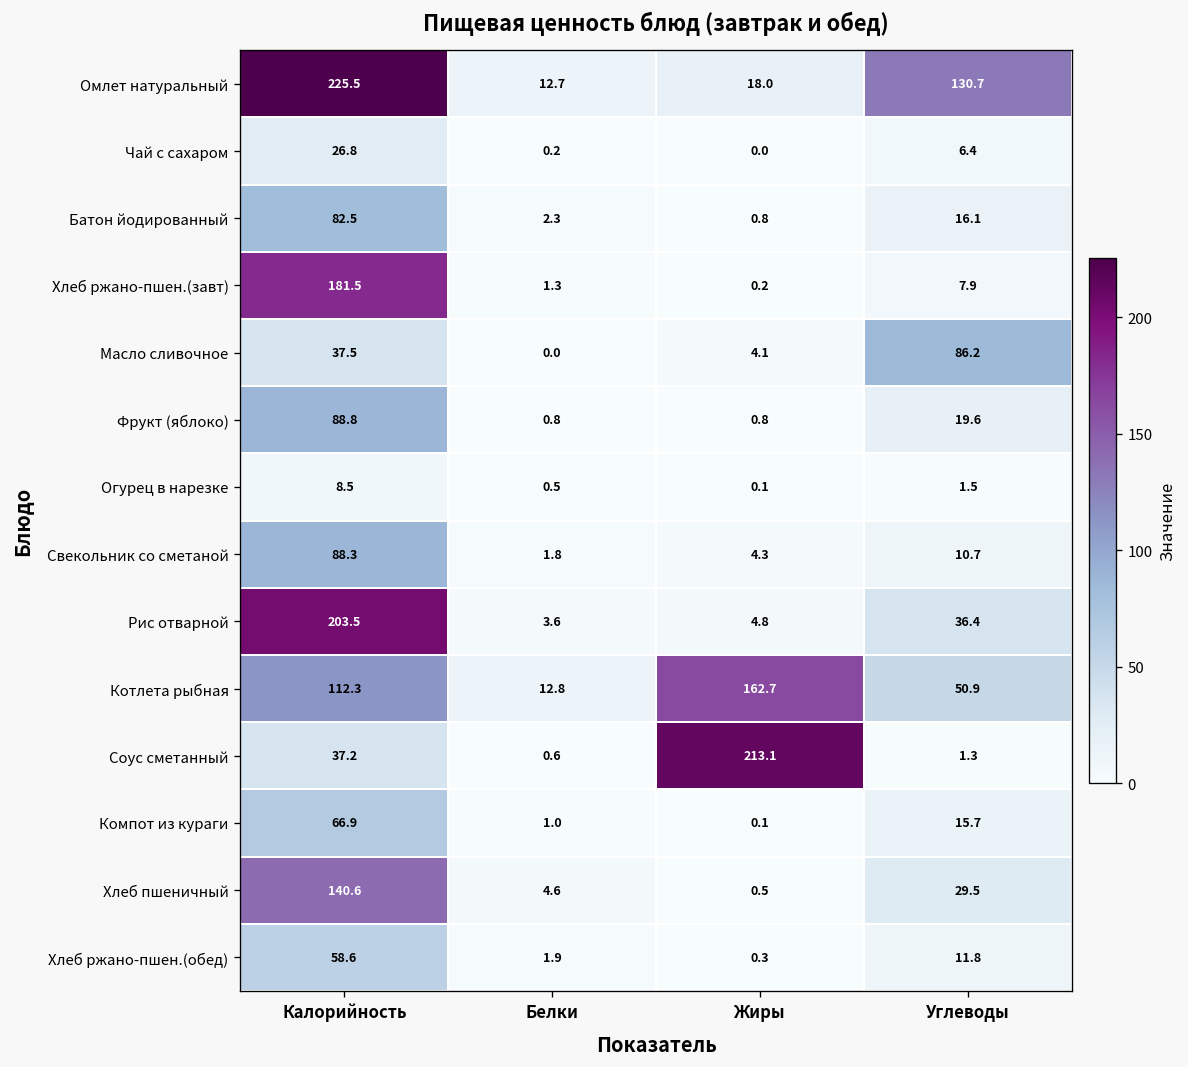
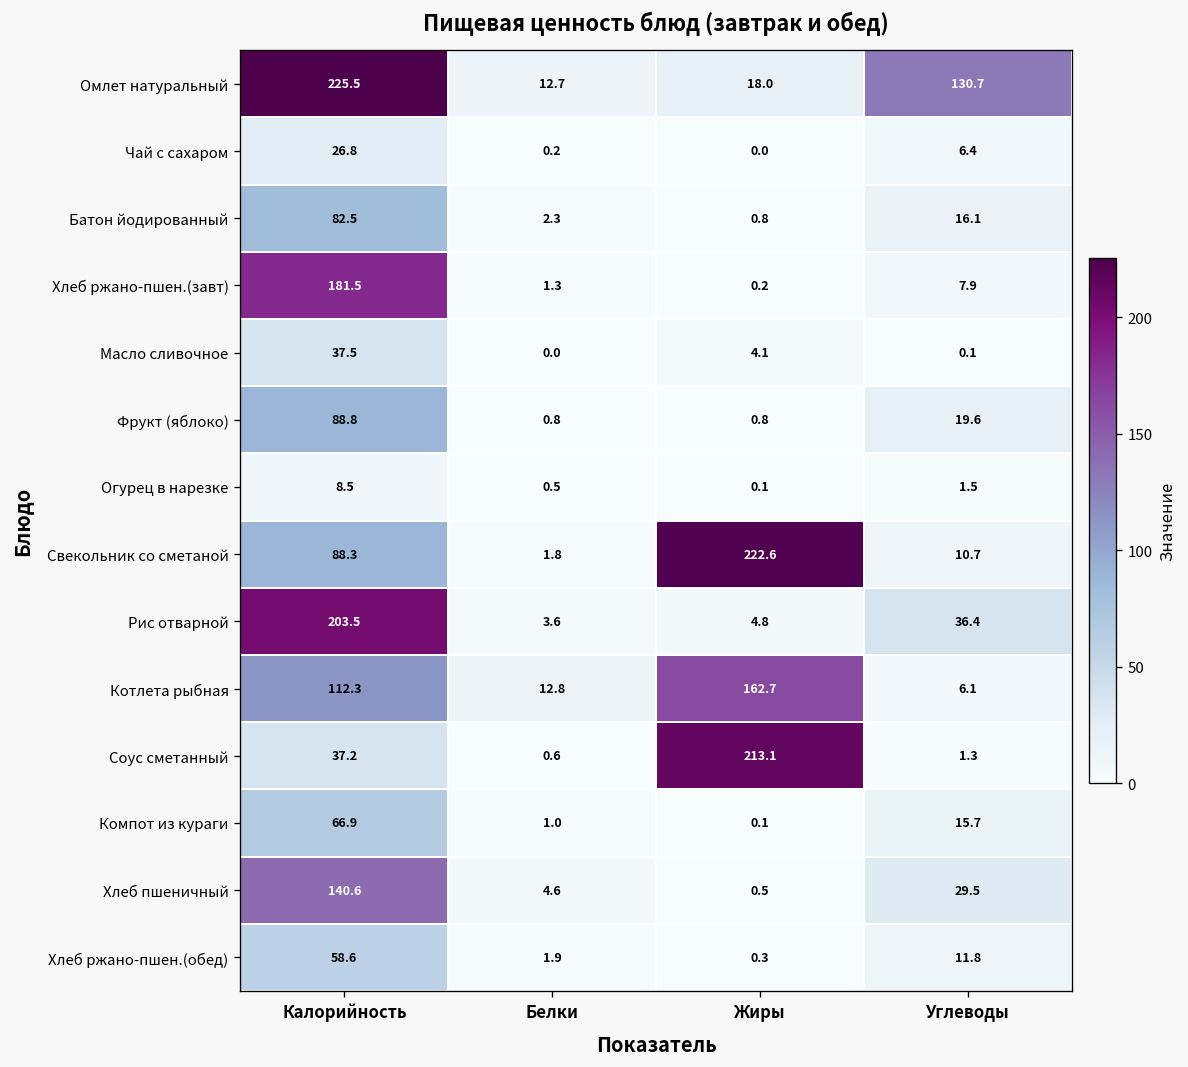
  {
    "Омлет натуральный": {
      "Калорийность": 225.5,
      "Белки": 12.7,
      "Жиры": 18.0,
      "Углеводы": 130.7
    },
    "Чай с сахаром": {
      "Калорийность": 26.8,
      "Белки": 0.2,
      "Жиры": 0.0,
      "Углеводы": 6.4
    },
    "Батон йодированный": {
      "Калорийность": 82.5,
      "Белки": 2.3,
      "Жиры": 0.8,
      "Углеводы": 16.1
    },
    "Хлеб ржано-пшен.(завт)": {
      "Калорийность": 181.5,
      "Белки": 1.3,
      "Жиры": 0.2,
      "Углеводы": 7.9
    },
    "Масло сливочное": {
      "Калорийность": 37.5,
      "Белки": 0.0,
      "Жиры": 4.1,
-     "Углеводы": 86.2
+     "Углеводы": 0.1
    },
    "Фрукт (яблоко)": {
      "Калорийность": 88.8,
      "Белки": 0.8,
      "Жиры": 0.8,
      "Углеводы": 19.6
    },
    "Огурец в нарезке": {
      "Калорийность": 8.5,
      "Белки": 0.5,
      "Жиры": 0.1,
      "Углеводы": 1.5
    },
    "Свекольник со сметаной": {
      "Калорийность": 88.3,
      "Белки": 1.8,
-     "Жиры": 4.3,
+     "Жиры": 222.6,
      "Углеводы": 10.7
    },
    "Рис отварной": {
      "Калорийность": 203.5,
      "Белки": 3.6,
      "Жиры": 4.8,
      "Углеводы": 36.4
    },
    "Котлета рыбная": {
      "Калорийность": 112.3,
      "Белки": 12.8,
      "Жиры": 162.7,
-     "Углеводы": 50.9
+     "Углеводы": 6.1
    },
    "Соус сметанный": {
      "Калорийность": 37.2,
      "Белки": 0.6,
      "Жиры": 213.1,
      "Углеводы": 1.3
    },
    "Компот из кураги": {
      "Калорийность": 66.9,
      "Белки": 1.0,
      "Жиры": 0.1,
      "Углеводы": 15.7
    },
    "Хлеб пшеничный": {
      "Калорийность": 140.6,
      "Белки": 4.6,
      "Жиры": 0.5,
      "Углеводы": 29.5
    },
    "Хлеб ржано-пшен.(обед)": {
      "Калорийность": 58.6,
      "Белки": 1.9,
      "Жиры": 0.3,
      "Углеводы": 11.8
    }
  }
